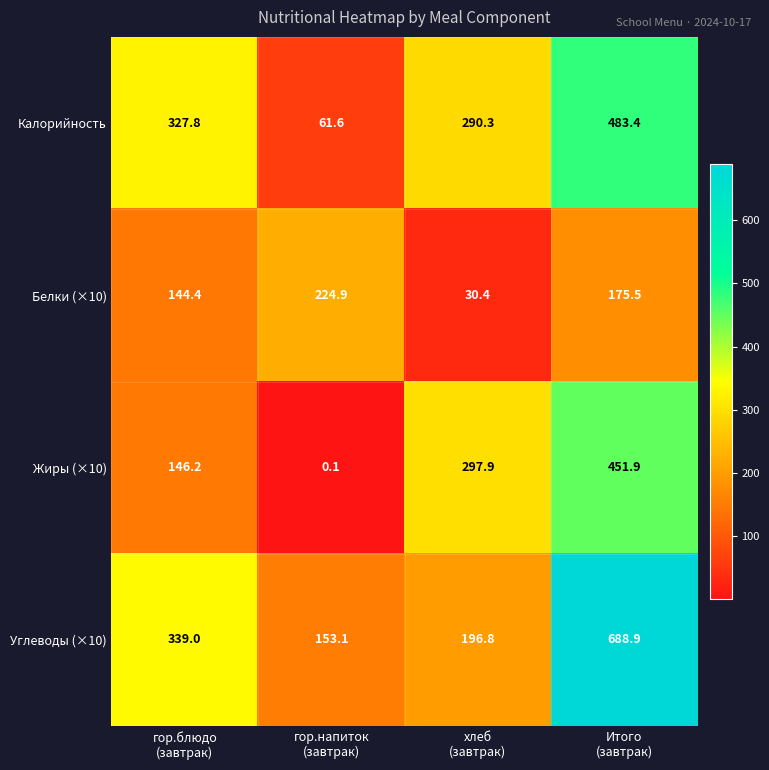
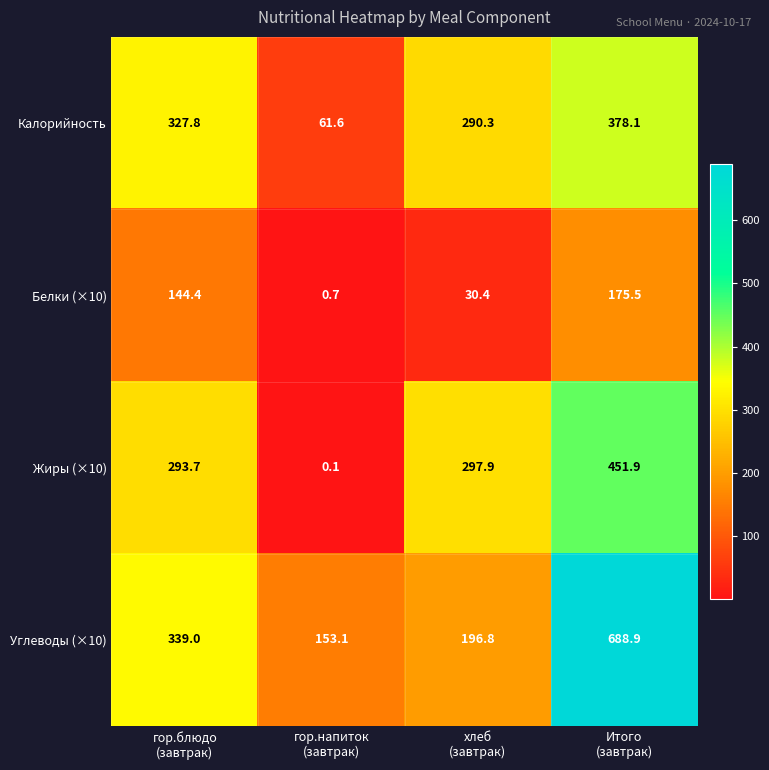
  {
    "Калорийность": {
      "гор.блюдо (завтрак)": 327.8,
      "гор.напиток (завтрак)": 61.6,
      "хлеб (завтрак)": 290.3,
-     "Итого (завтрак)": 483.4
+     "Итого (завтрак)": 378.1
    },
    "Белки (×10)": {
      "гор.блюдо (завтрак)": 144.4,
-     "гор.напиток (завтрак)": 224.9,
+     "гор.напиток (завтрак)": 0.7,
      "хлеб (завтрак)": 30.4,
      "Итого (завтрак)": 175.5
    },
    "Жиры (×10)": {
-     "гор.блюдо (завтрак)": 146.2,
+     "гор.блюдо (завтрак)": 293.7,
      "гор.напиток (завтрак)": 0.1,
      "хлеб (завтрак)": 297.9,
      "Итого (завтрак)": 451.9
    },
    "Углеводы (×10)": {
      "гор.блюдо (завтрак)": 339.0,
      "гор.напиток (завтрак)": 153.1,
      "хлеб (завтрак)": 196.8,
      "Итого (завтрак)": 688.9
    }
  }
